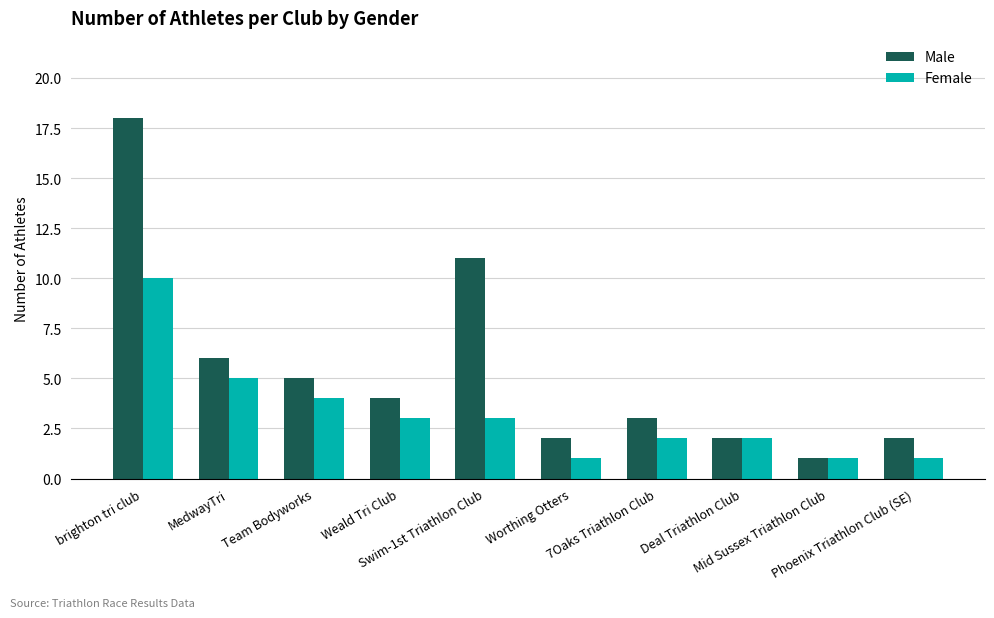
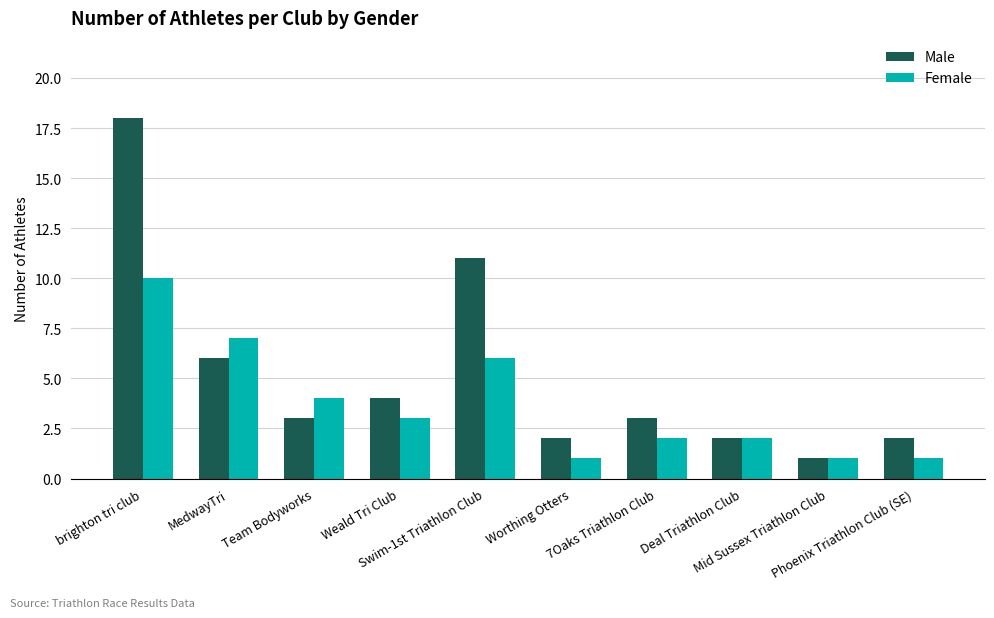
  {
    "Male": {
      "brighton tri club": 18,
      "MedwayTri": 6,
-     "Team Bodyworks": 5,
+     "Team Bodyworks": 3,
      "Weald Tri Club": 4,
      "Swim-1st Triathlon Club": 11,
      "Worthing Otters": 2,
      "7Oaks Triathlon Club": 3,
      "Deal Triathlon Club": 2,
      "Mid Sussex Triathlon Club": 1,
      "Phoenix Triathlon Club (SE)": 2
    },
    "Female": {
      "brighton tri club": 10,
-     "MedwayTri": 5,
+     "MedwayTri": 7,
      "Team Bodyworks": 4,
      "Weald Tri Club": 3,
-     "Swim-1st Triathlon Club": 3,
+     "Swim-1st Triathlon Club": 6,
      "Worthing Otters": 1,
      "7Oaks Triathlon Club": 2,
      "Deal Triathlon Club": 2,
      "Mid Sussex Triathlon Club": 1,
      "Phoenix Triathlon Club (SE)": 1
    }
  }
